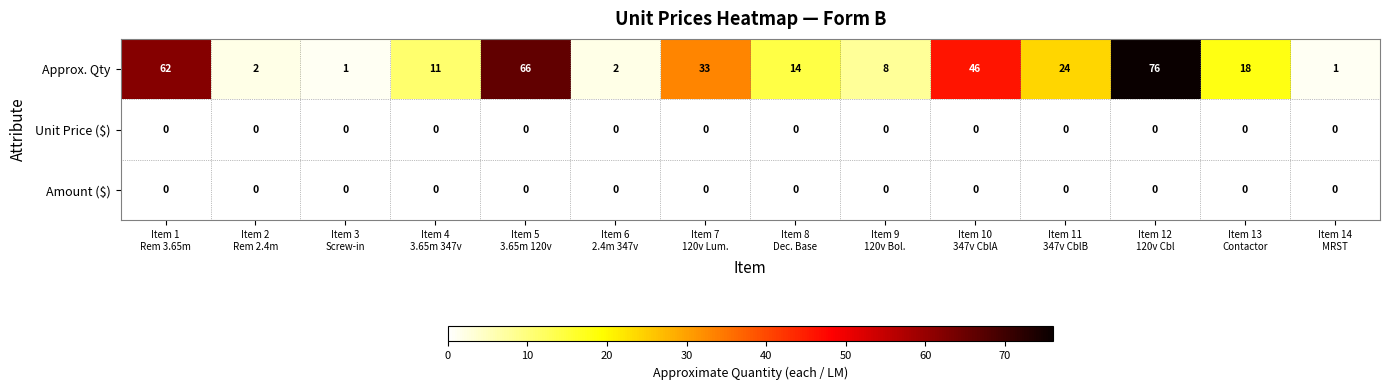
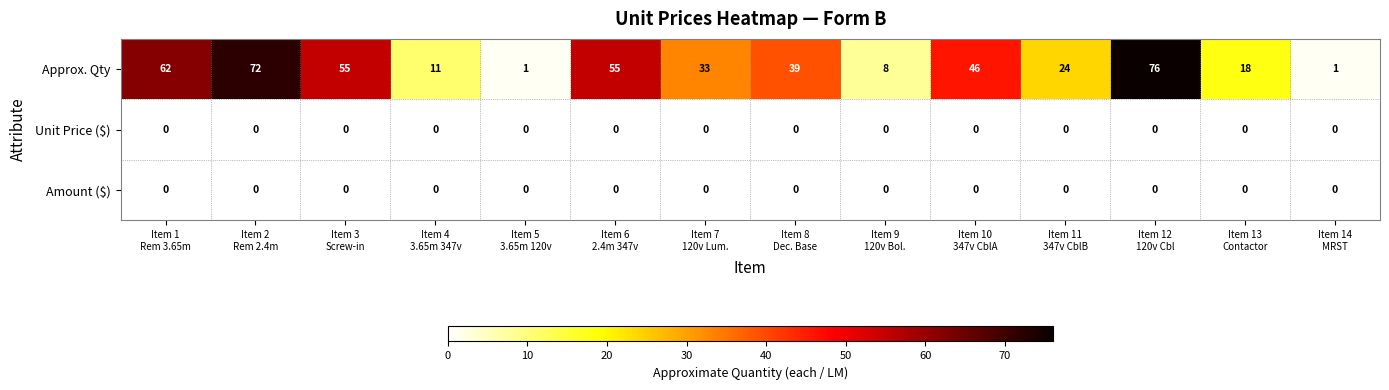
  {
    "Approx. Qty": {
      "Item 1 Rem 3.65m": 62,
-     "Item 2 Rem 2.4m": 2,
-     "Item 3 Screw-in": 1,
+     "Item 2 Rem 2.4m": 72,
+     "Item 3 Screw-in": 55,
      "Item 4 3.65m 347v": 11,
-     "Item 5 3.65m 120v": 66,
-     "Item 6 2.4m 347v": 2,
+     "Item 5 3.65m 120v": 1,
+     "Item 6 2.4m 347v": 55,
      "Item 7 120v Lum.": 33,
-     "Item 8 Dec. Base": 14,
+     "Item 8 Dec. Base": 39,
      "Item 9 120v Bol.": 8,
      "Item 10 347v CblA": 46,
      "Item 11 347v CblB": 24,
      "Item 12 120v Cbl": 76,
      "Item 13 Contactor": 18,
      "Item 14 MRST": 1
    },
    "Unit Price ($)": {
      "Item 1 Rem 3.65m": 0,
      "Item 2 Rem 2.4m": 0,
      "Item 3 Screw-in": 0,
      "Item 4 3.65m 347v": 0,
      "Item 5 3.65m 120v": 0,
      "Item 6 2.4m 347v": 0,
      "Item 7 120v Lum.": 0,
      "Item 8 Dec. Base": 0,
      "Item 9 120v Bol.": 0,
      "Item 10 347v CblA": 0,
      "Item 11 347v CblB": 0,
      "Item 12 120v Cbl": 0,
      "Item 13 Contactor": 0,
      "Item 14 MRST": 0
    },
    "Amount ($)": {
      "Item 1 Rem 3.65m": 0,
      "Item 2 Rem 2.4m": 0,
      "Item 3 Screw-in": 0,
      "Item 4 3.65m 347v": 0,
      "Item 5 3.65m 120v": 0,
      "Item 6 2.4m 347v": 0,
      "Item 7 120v Lum.": 0,
      "Item 8 Dec. Base": 0,
      "Item 9 120v Bol.": 0,
      "Item 10 347v CblA": 0,
      "Item 11 347v CblB": 0,
      "Item 12 120v Cbl": 0,
      "Item 13 Contactor": 0,
      "Item 14 MRST": 0
    }
  }
